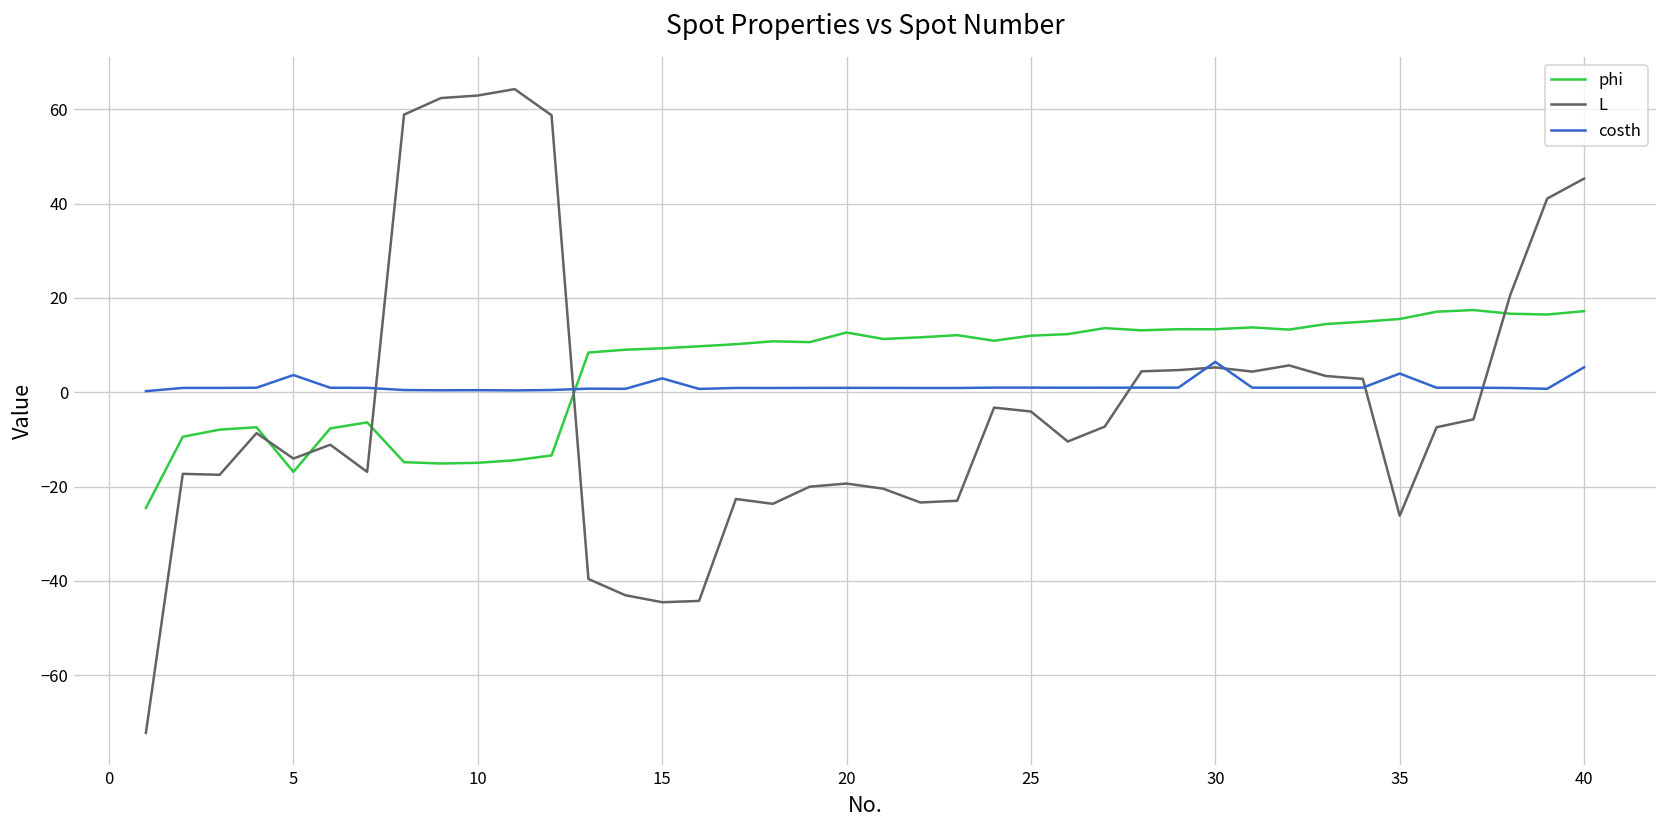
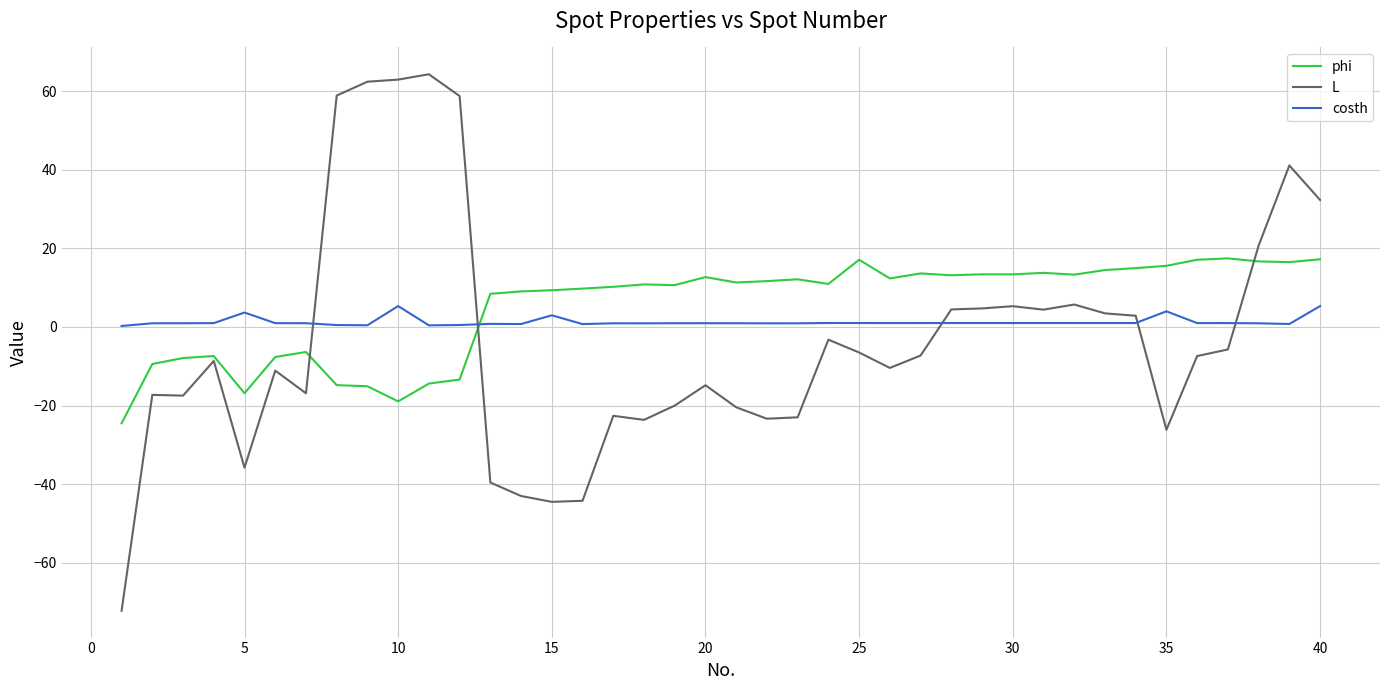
  {
    "phi": {
      "5": -17,
-     "10": -15,
+     "10": -19,
      "15": 9,
      "20": 13,
-     "25": 12,
+     "25": 17,
      "30": 13,
      "35": 16,
      "40": 17
    },
    "L": {
-     "5": -14,
+     "5": -36,
      "10": 63,
      "15": -45,
-     "20": -19,
-     "25": -4,
+     "20": -15,
+     "25": -7,
      "30": 5,
      "35": -26,
-     "40": 45
+     "40": 32
    },
    "costh": {
      "5": 4,
-     "10": 0,
+     "10": 5,
      "15": 3,
      "20": 1,
      "25": 1,
-     "30": 6,
+     "30": 1,
      "35": 4,
      "40": 5
    }
  }
